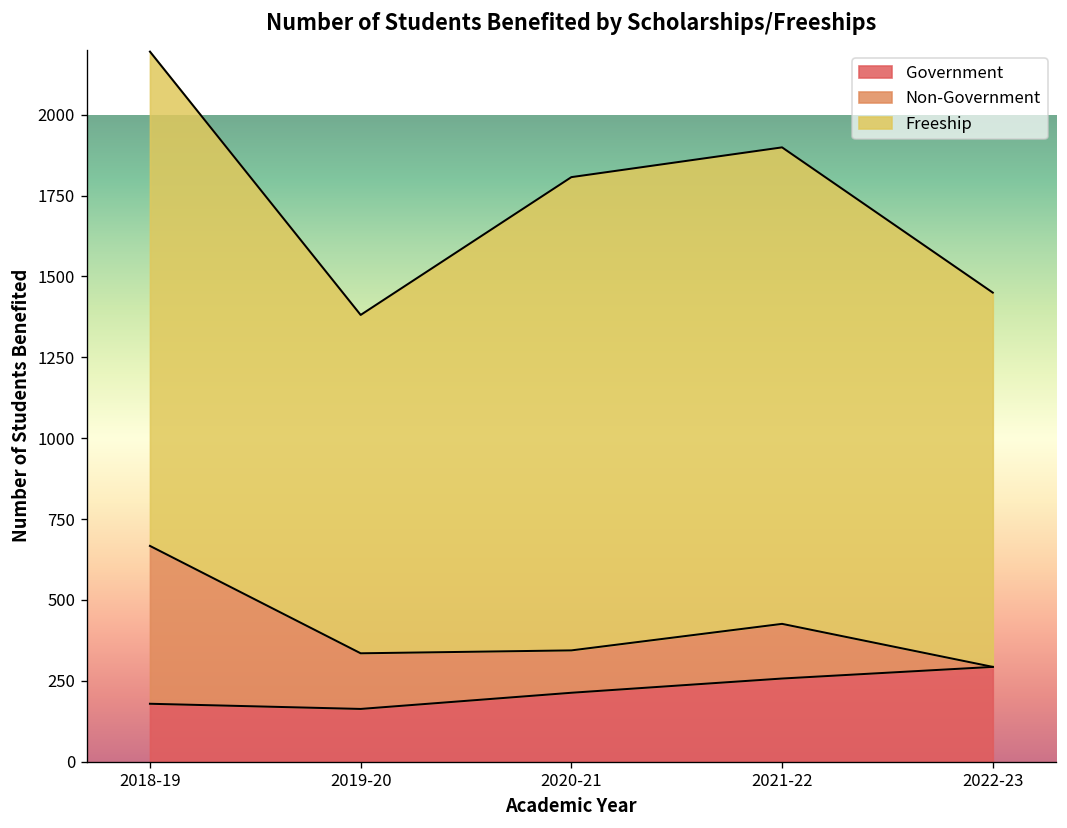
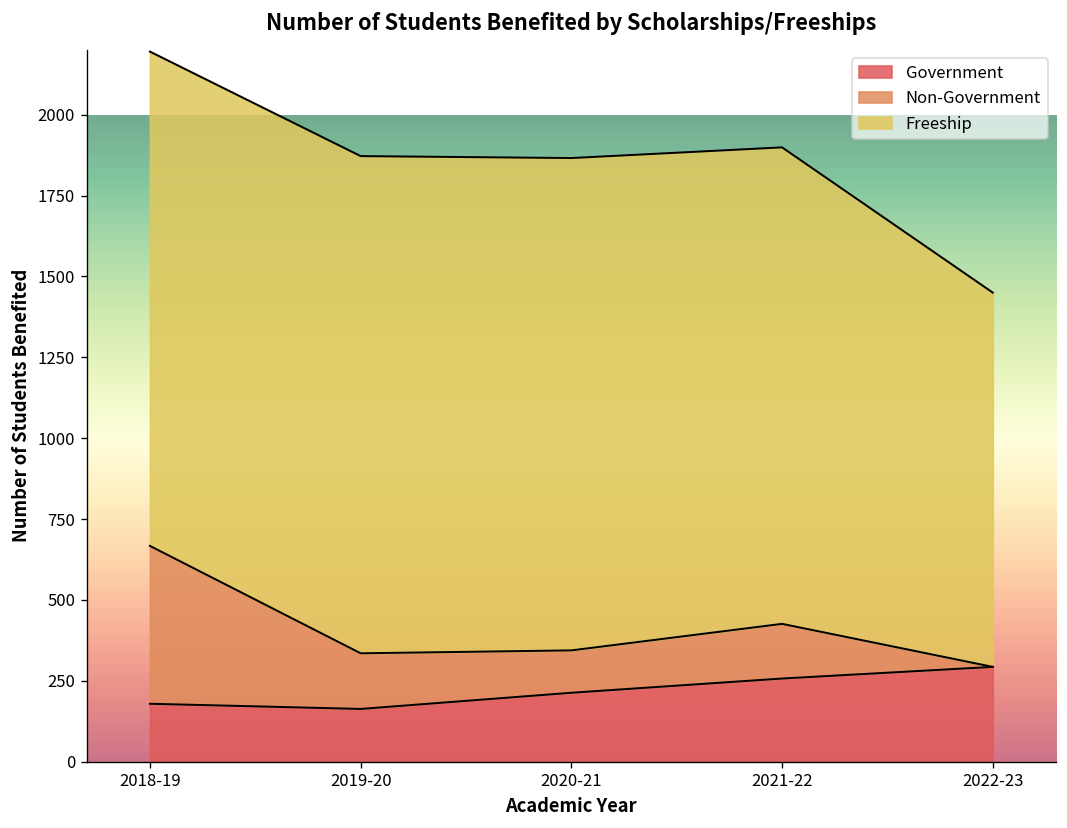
  {
    "Freeship": {
      "2018-19": 1530,
-     "2019-20": 1050,
-     "2020-21": 1460,
+     "2019-20": 1540,
+     "2020-21": 1520,
      "2021-22": 1470,
      "2022-23": 1160
    }
  }
